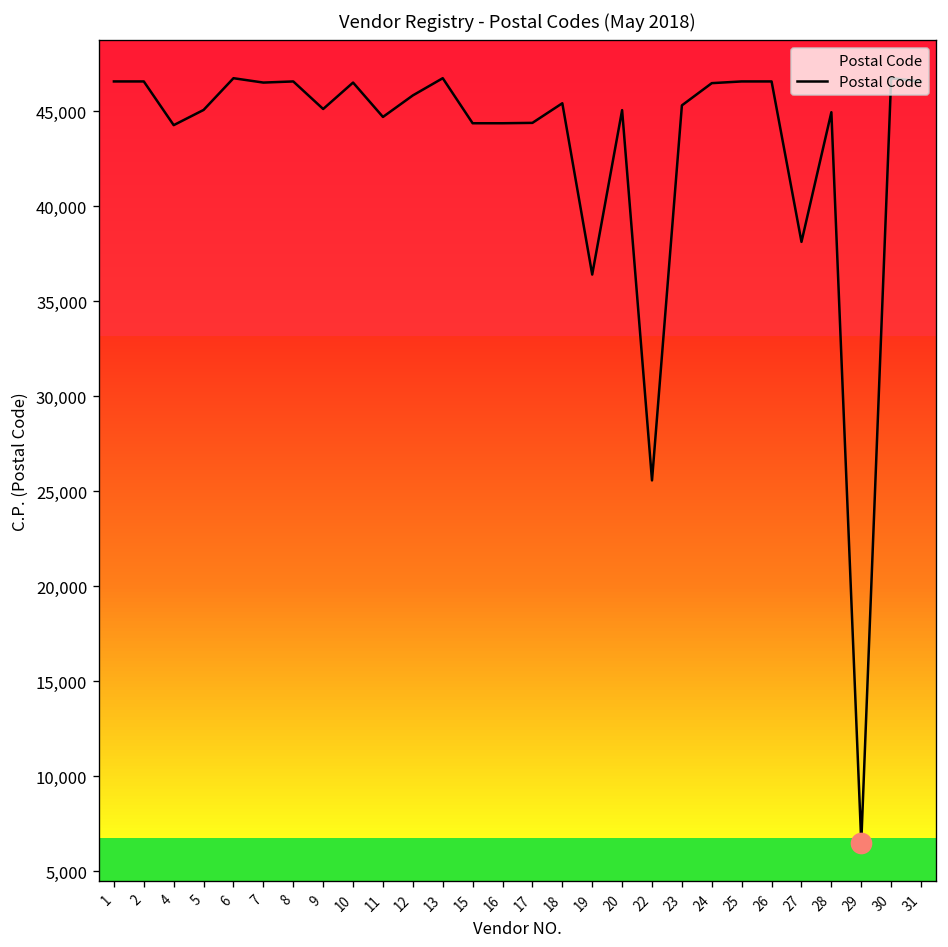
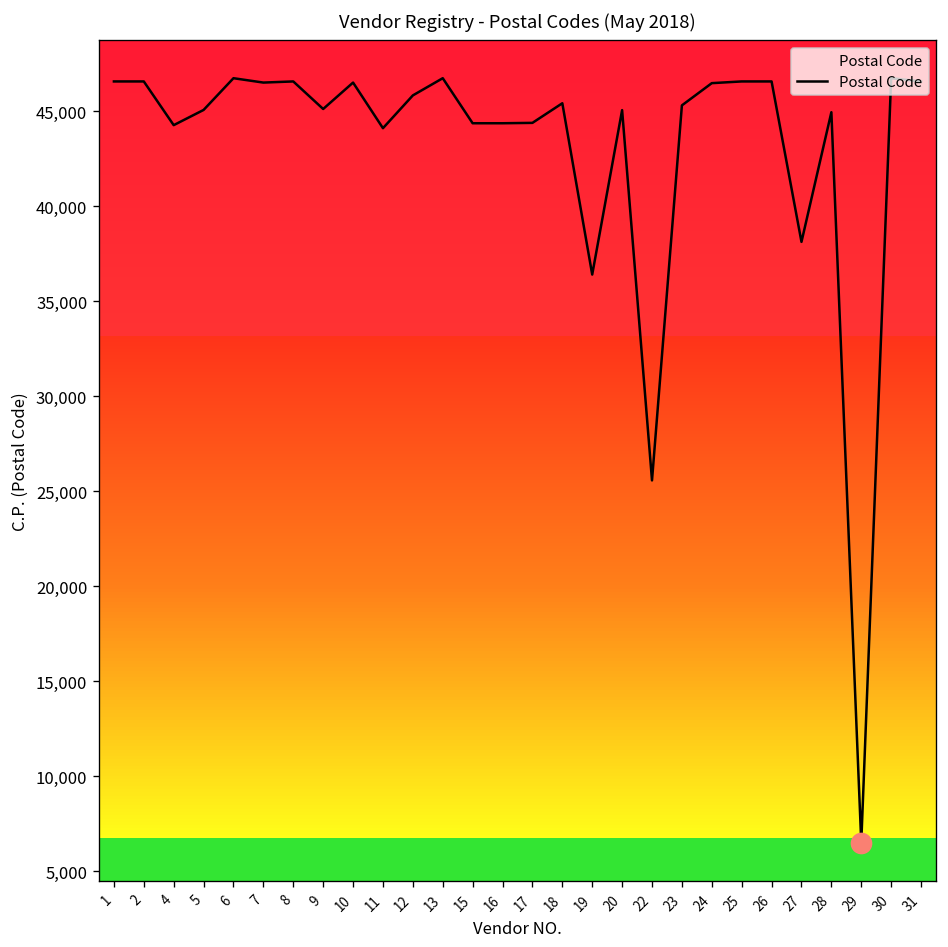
  {
    "Postal Code": {
      "1": "46,600",
      "2": "46,600",
      "4": "44,300",
      "5": "45,100",
      "6": "46,700",
      "7": "46,500",
      "8": "46,600",
      "9": "45,100",
      "10": "46,500",
-     "11": "44,700",
+     "11": "44,100",
      "12": "45,800",
      "13": "46,700",
      "15": "44,400",
      "16": "44,400",
      "17": "44,400",
      "18": "45,400",
      "19": "36,400",
      "20": "45,100",
      "22": "25,600",
      "23": "45,300",
      "24": "46,500",
      "25": "46,600",
      "26": "46,600",
      "27": "38,100",
      "28": "44,900"
    }
  }
